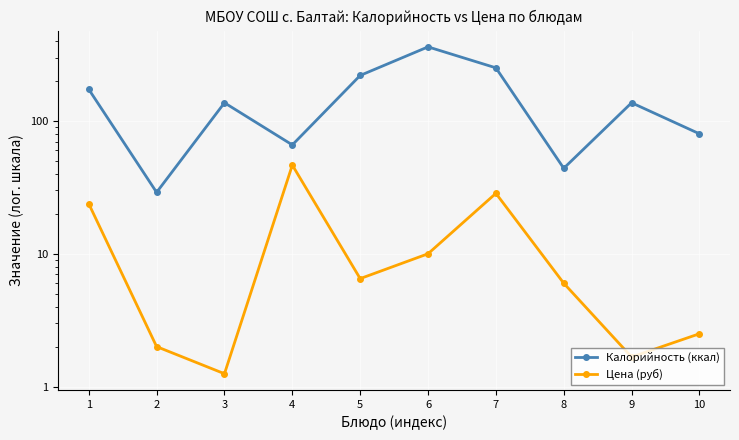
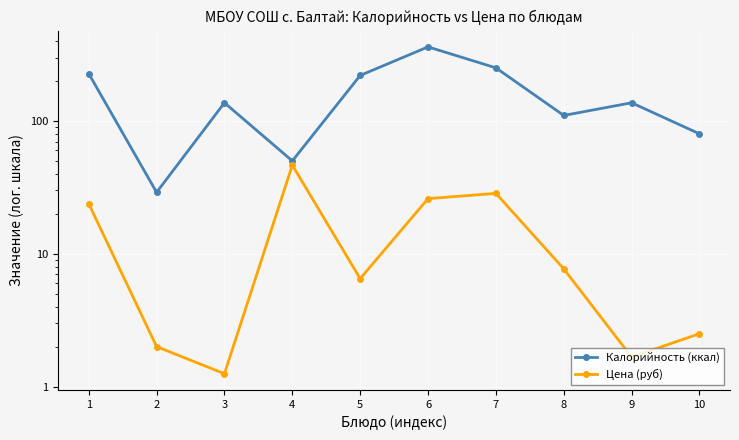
  {
    "Калорийность (ккал)": {
-     "1": 170,
+     "1": 230,
      "2": 29,
      "3": 140,
-     "4": 70,
+     "4": 50,
      "5": 220,
      "6": 360,
      "7": 250,
-     "8": 44,
+     "8": 110,
      "9": 140,
      "10": 80
    },
    "Цена (руб)": {
      "1": 24,
      "2": 2,
      "3": 1.3,
      "4": 47,
      "5": 7,
-     "6": 10,
+     "6": 26,
      "7": 29,
-     "8": 6,
+     "8": 8,
      "10": 2.5
    }
  }
